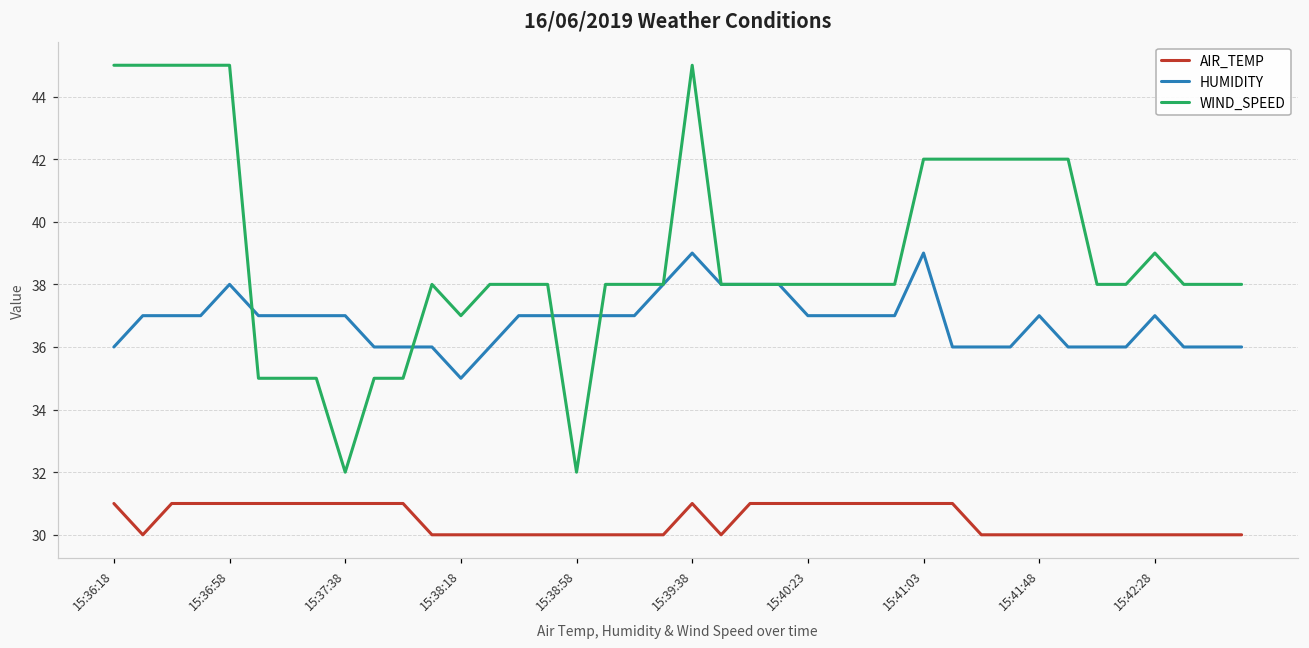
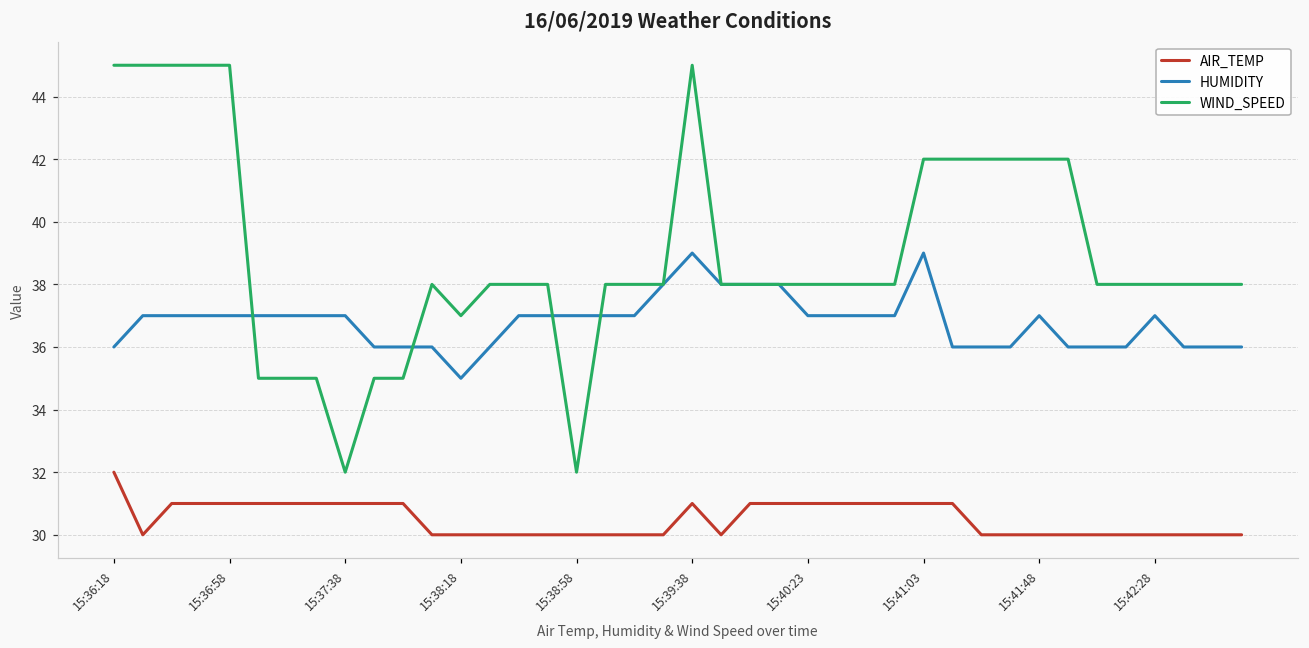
  {
    "AIR_TEMP": {
-     "15:36:18": 31,
+     "15:36:18": 32,
      "15:36:58": 31,
      "15:37:38": 31,
      "15:38:18": 30,
      "15:38:58": 30,
      "15:39:38": 31,
      "15:40:23": 31,
      "15:41:03": 31,
      "15:41:48": 30,
      "15:42:28": 30
    },
    "HUMIDITY": {
      "15:36:18": 36,
-     "15:36:58": 38,
+     "15:36:58": 37,
      "15:37:38": 37,
      "15:38:18": 35,
      "15:38:58": 37,
      "15:39:38": 39,
      "15:40:23": 37,
      "15:41:03": 39,
      "15:41:48": 37,
      "15:42:28": 37
    },
    "WIND_SPEED": {
      "15:36:18": 45,
      "15:36:58": 45,
      "15:37:38": 32,
      "15:38:18": 37,
      "15:38:58": 32,
      "15:39:38": 45,
      "15:40:23": 38,
      "15:41:03": 42,
      "15:41:48": 42,
-     "15:42:28": 39
+     "15:42:28": 38
    }
  }
